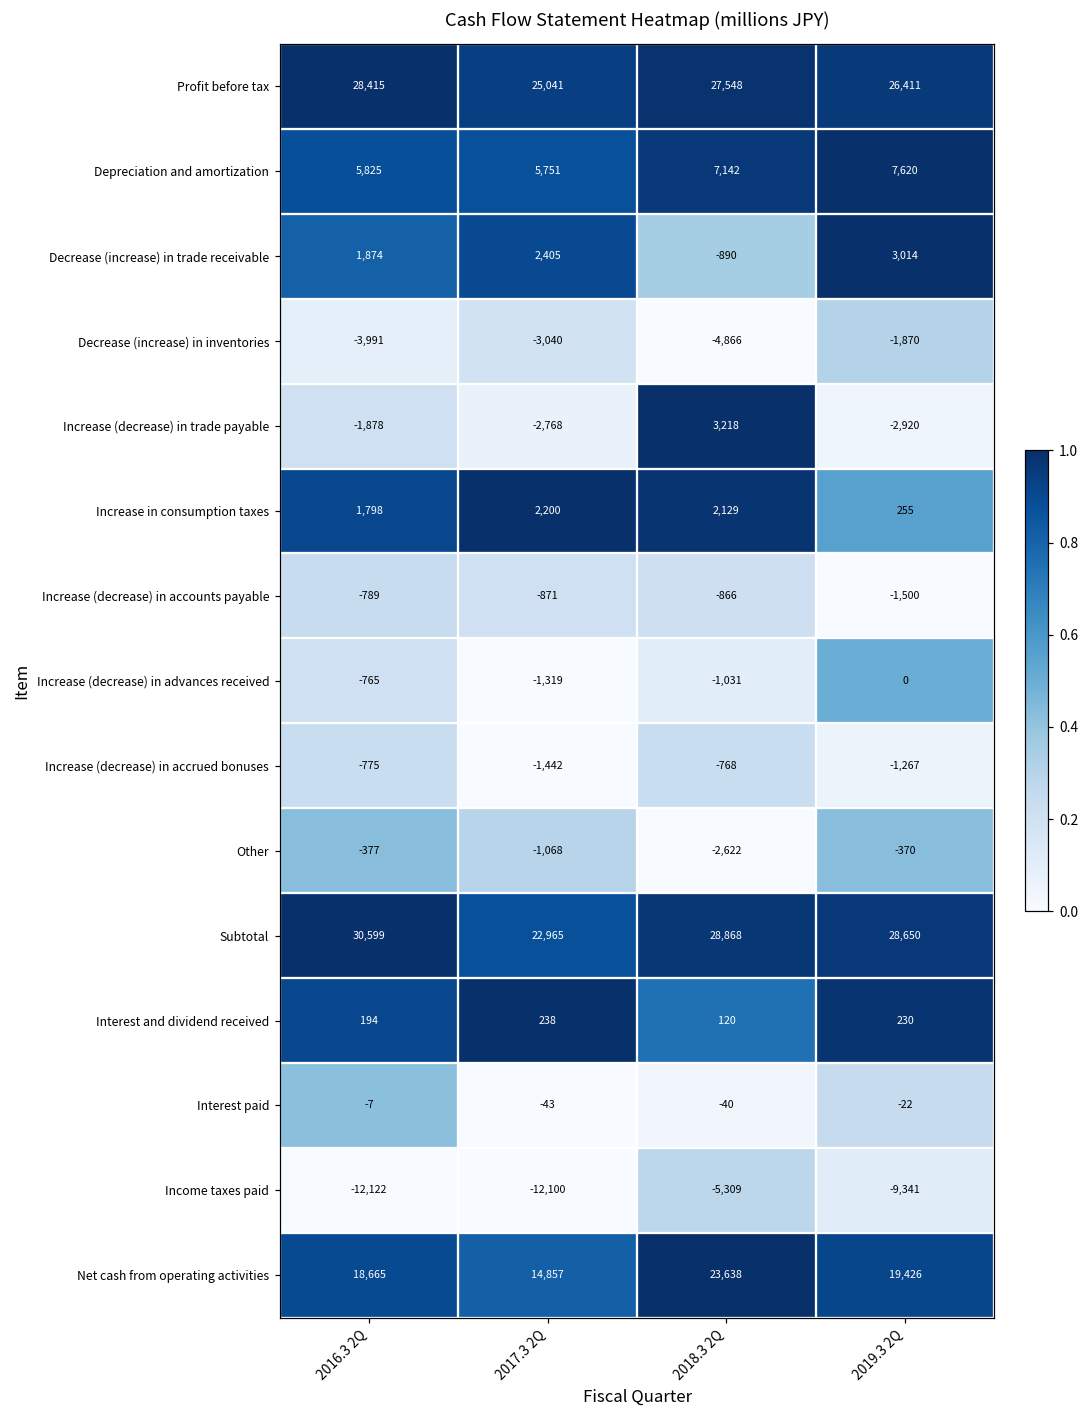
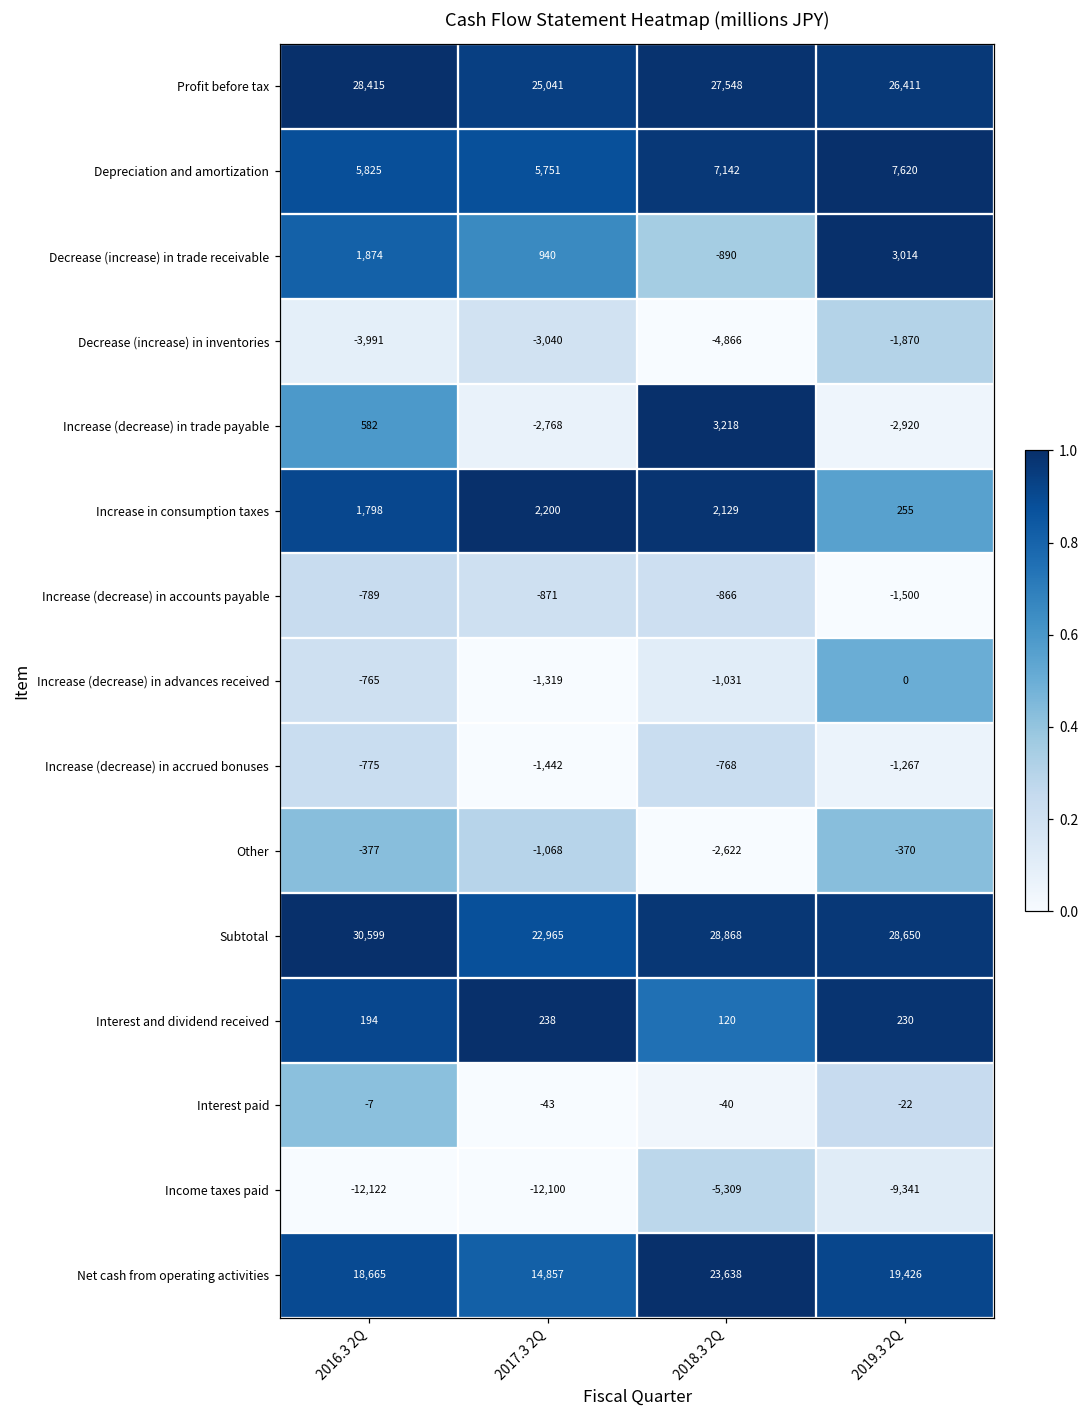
  {
    "Profit before tax": {
      "2016.3 2Q": "28,415",
      "2017.3 2Q": "25,041",
      "2018.3 2Q": "27,548",
      "2019.3 2Q": "26,411"
    },
    "Depreciation and amortization": {
      "2016.3 2Q": "5,825",
      "2017.3 2Q": "5,751",
      "2018.3 2Q": "7,142",
      "2019.3 2Q": "7,620"
    },
    "Decrease (increase) in trade receivable": {
      "2016.3 2Q": "1,874",
-     "2017.3 2Q": "2,405",
+     "2017.3 2Q": "940",
      "2018.3 2Q": "-890",
      "2019.3 2Q": "3,014"
    },
    "Decrease (increase) in inventories": {
      "2016.3 2Q": "-3,991",
      "2017.3 2Q": "-3,040",
      "2018.3 2Q": "-4,866",
      "2019.3 2Q": "-1,870"
    },
    "Increase (decrease) in trade payable": {
-     "2016.3 2Q": "-1,878",
+     "2016.3 2Q": "582",
      "2017.3 2Q": "-2,768",
      "2018.3 2Q": "3,218",
      "2019.3 2Q": "-2,920"
    },
    "Increase in consumption taxes": {
      "2016.3 2Q": "1,798",
      "2017.3 2Q": "2,200",
      "2018.3 2Q": "2,129",
      "2019.3 2Q": "255"
    },
    "Increase (decrease) in accounts payable": {
      "2016.3 2Q": "-789",
      "2017.3 2Q": "-871",
      "2018.3 2Q": "-866",
      "2019.3 2Q": "-1,500"
    },
    "Increase (decrease) in advances received": {
      "2016.3 2Q": "-765",
      "2017.3 2Q": "-1,319",
      "2018.3 2Q": "-1,031",
      "2019.3 2Q": "0"
    },
    "Increase (decrease) in accrued bonuses": {
      "2016.3 2Q": "-775",
      "2017.3 2Q": "-1,442",
      "2018.3 2Q": "-768",
      "2019.3 2Q": "-1,267"
    },
    "Other": {
      "2016.3 2Q": "-377",
      "2017.3 2Q": "-1,068",
      "2018.3 2Q": "-2,622",
      "2019.3 2Q": "-370"
    },
    "Subtotal": {
      "2016.3 2Q": "30,599",
      "2017.3 2Q": "22,965",
      "2018.3 2Q": "28,868",
      "2019.3 2Q": "28,650"
    },
    "Interest and dividend received": {
      "2016.3 2Q": "194",
      "2017.3 2Q": "238",
      "2018.3 2Q": "120",
      "2019.3 2Q": "230"
    },
    "Interest paid": {
      "2016.3 2Q": "-7",
      "2017.3 2Q": "-43",
      "2018.3 2Q": "-40",
      "2019.3 2Q": "-22"
    },
    "Income taxes paid": {
      "2016.3 2Q": "-12,122",
      "2017.3 2Q": "-12,100",
      "2018.3 2Q": "-5,309",
      "2019.3 2Q": "-9,341"
    },
    "Net cash from operating activities": {
      "2016.3 2Q": "18,665",
      "2017.3 2Q": "14,857",
      "2018.3 2Q": "23,638",
      "2019.3 2Q": "19,426"
    }
  }
